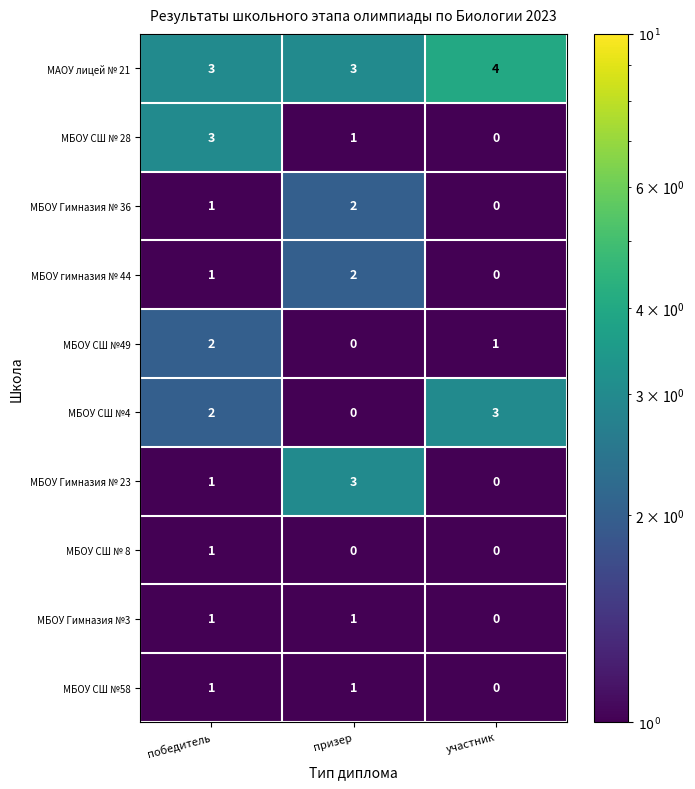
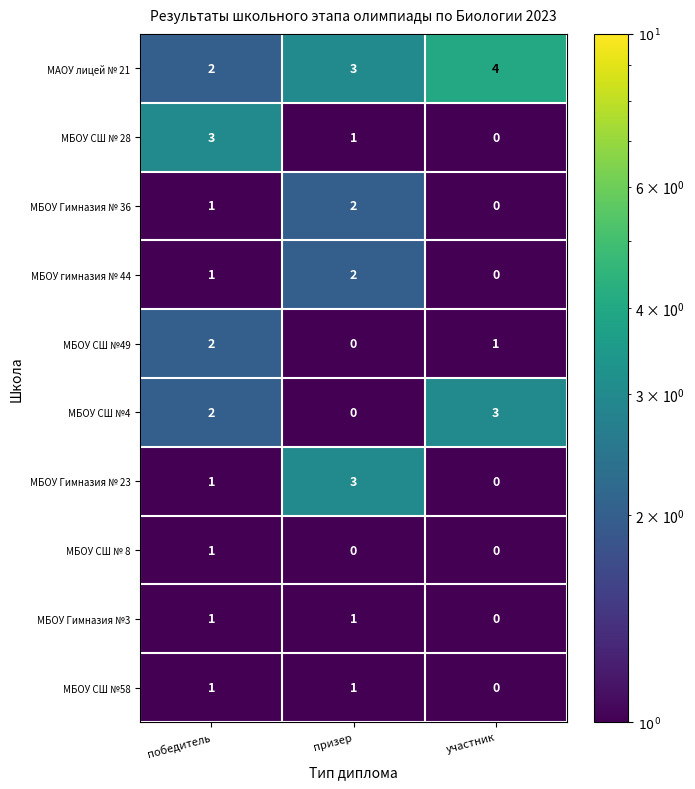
  {
    "МАОУ лицей № 21": {
-     "победитель": 3,
+     "победитель": 2,
      "призер": 3,
      "участник": 4
    },
    "МБОУ СШ № 28": {
      "победитель": 3,
      "призер": 1,
      "участник": 0
    },
    "МБОУ Гимназия № 36": {
      "победитель": 1,
      "призер": 2,
      "участник": 0
    },
    "МБОУ гимназия № 44": {
      "победитель": 1,
      "призер": 2,
      "участник": 0
    },
    "МБОУ СШ №49": {
      "победитель": 2,
      "призер": 0,
      "участник": 1
    },
    "МБОУ СШ №4": {
      "победитель": 2,
      "призер": 0,
      "участник": 3
    },
    "МБОУ Гимназия № 23": {
      "победитель": 1,
      "призер": 3,
      "участник": 0
    },
    "МБОУ СШ № 8": {
      "победитель": 1,
      "призер": 0,
      "участник": 0
    },
    "МБОУ Гимназия №3": {
      "победитель": 1,
      "призер": 1,
      "участник": 0
    },
    "МБОУ СШ №58": {
      "победитель": 1,
      "призер": 1,
      "участник": 0
    }
  }
